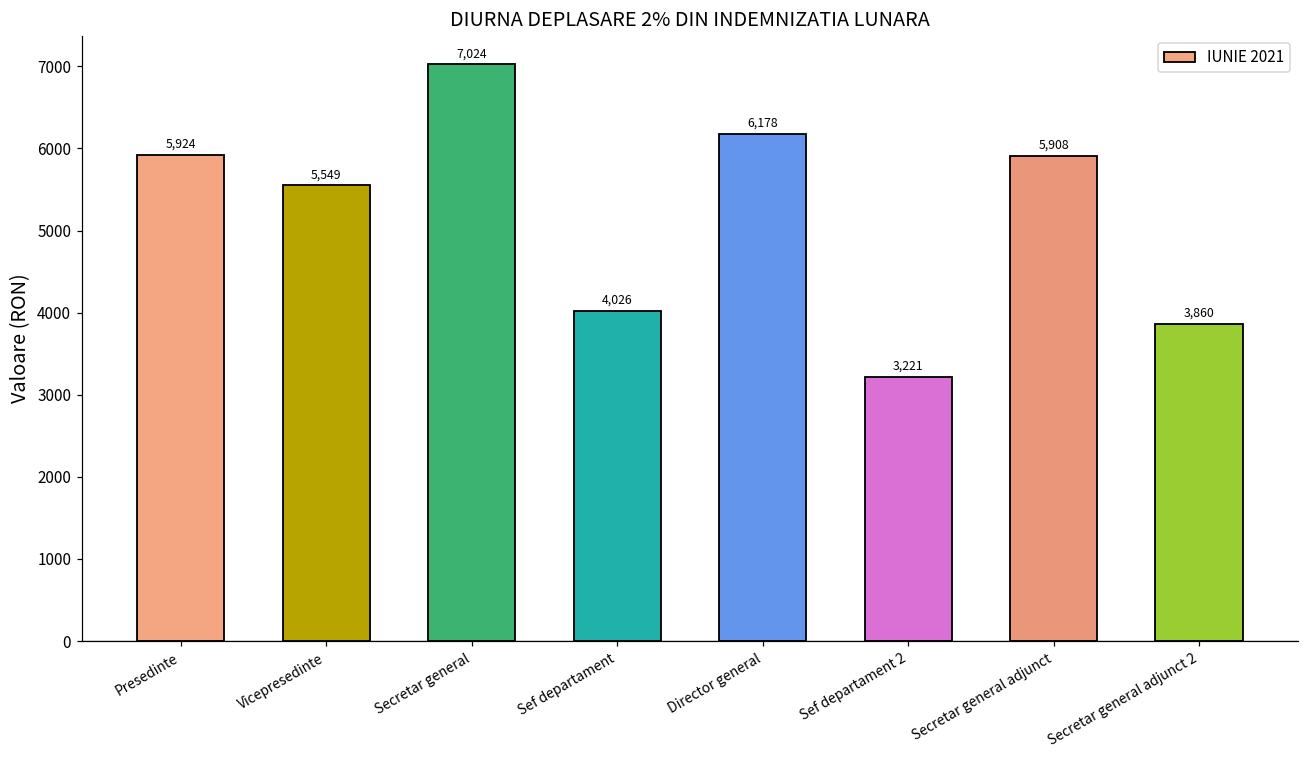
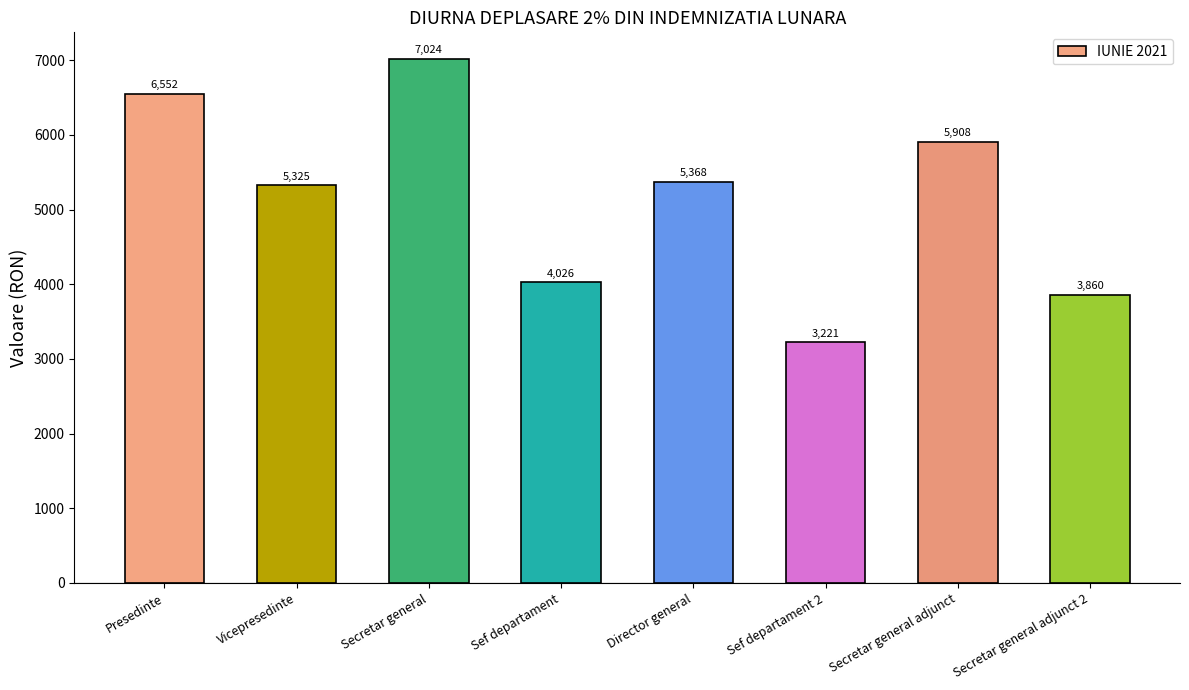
  {
-   "Presedinte": "5,924",
-   "Vicepresedinte": "5,549",
+   "Presedinte": "6,552",
+   "Vicepresedinte": "5,325",
    "Secretar general": "7,024",
    "Sef departament": "4,026",
-   "Director general": "6,178",
+   "Director general": "5,368",
    "Sef departament 2": "3,221",
    "Secretar general adjunct": "5,908",
    "Secretar general adjunct 2": "3,860"
  }
